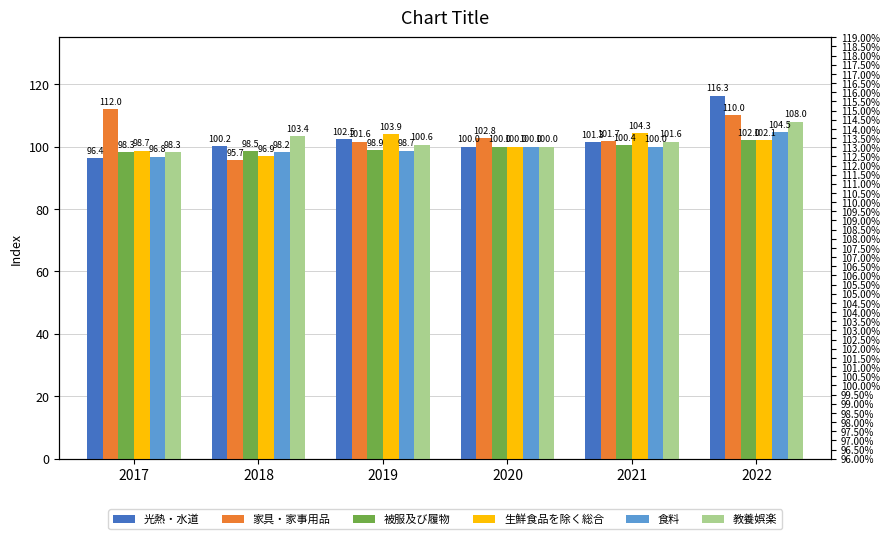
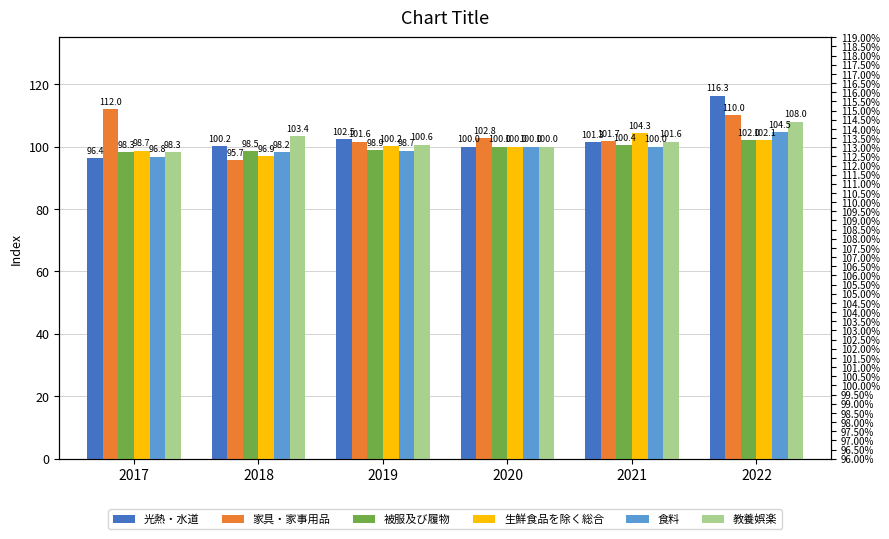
  {
    "家具・家事用品": {
      "2017": 112.0,
      "2018": 95.7,
      "2020": 102.8,
      "2022": 110.0
    },
    "被服及び履物": {
      "2017": 98.3,
      "2018": 98.5,
      "2019": 98.9
    },
    "生鮮食品を除く総合": {
      "2017": 98.7,
      "2018": 96.9,
-     "2019": 103.9,
+     "2019": 100.2,
      "2021": 104.3
    },
    "教養娯楽": {
      "2017": 98.3,
      "2018": 103.4,
      "2019": 100.6,
      "2021": 101.6,
      "2022": 108.0
    }
  }
